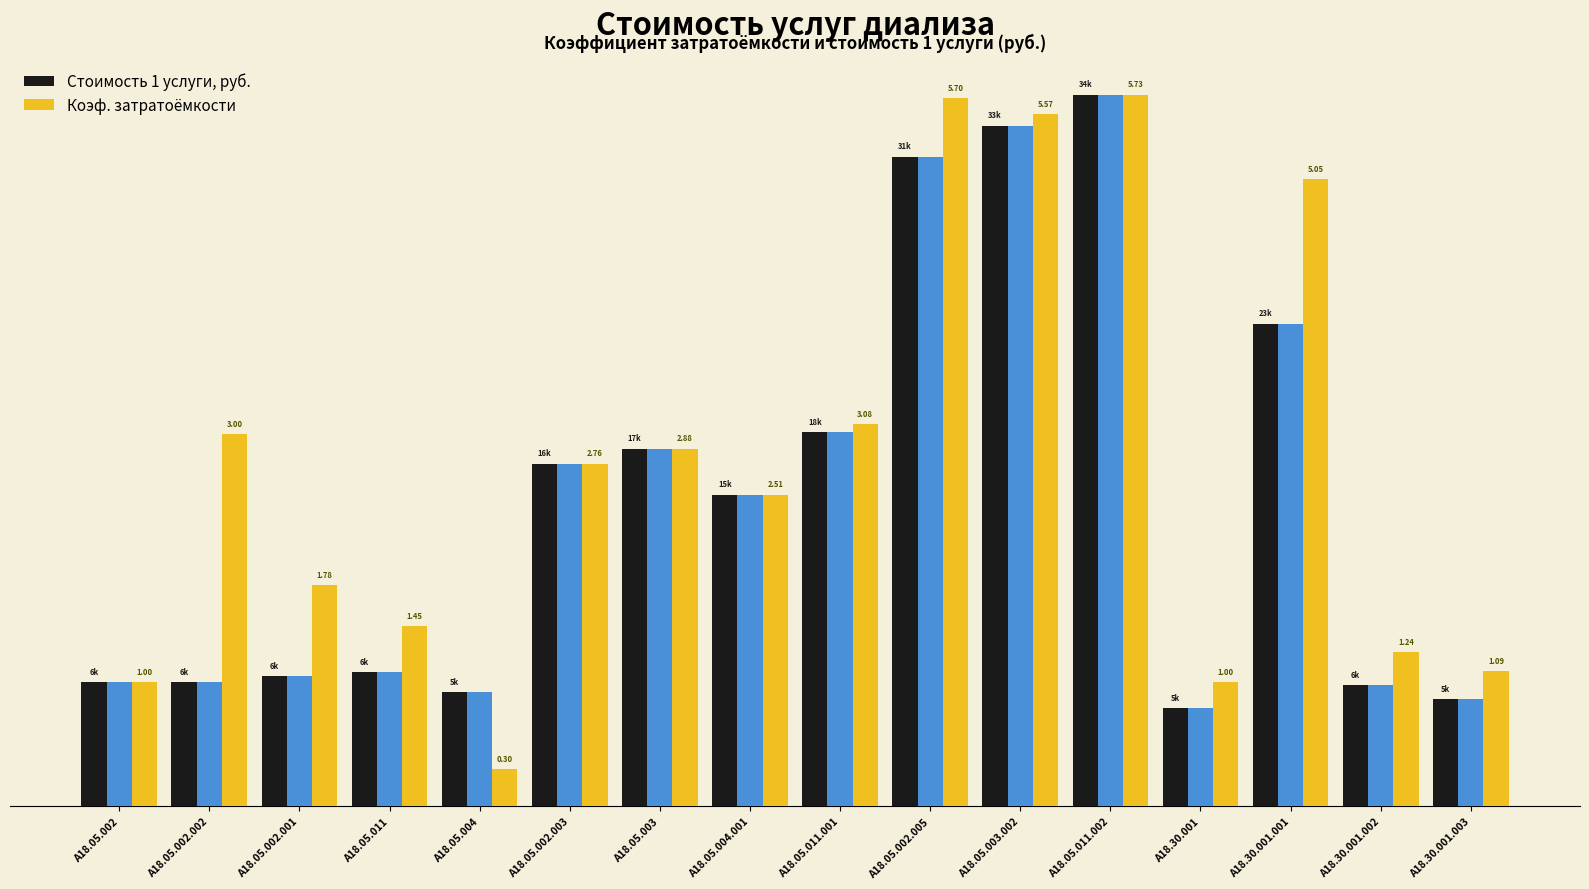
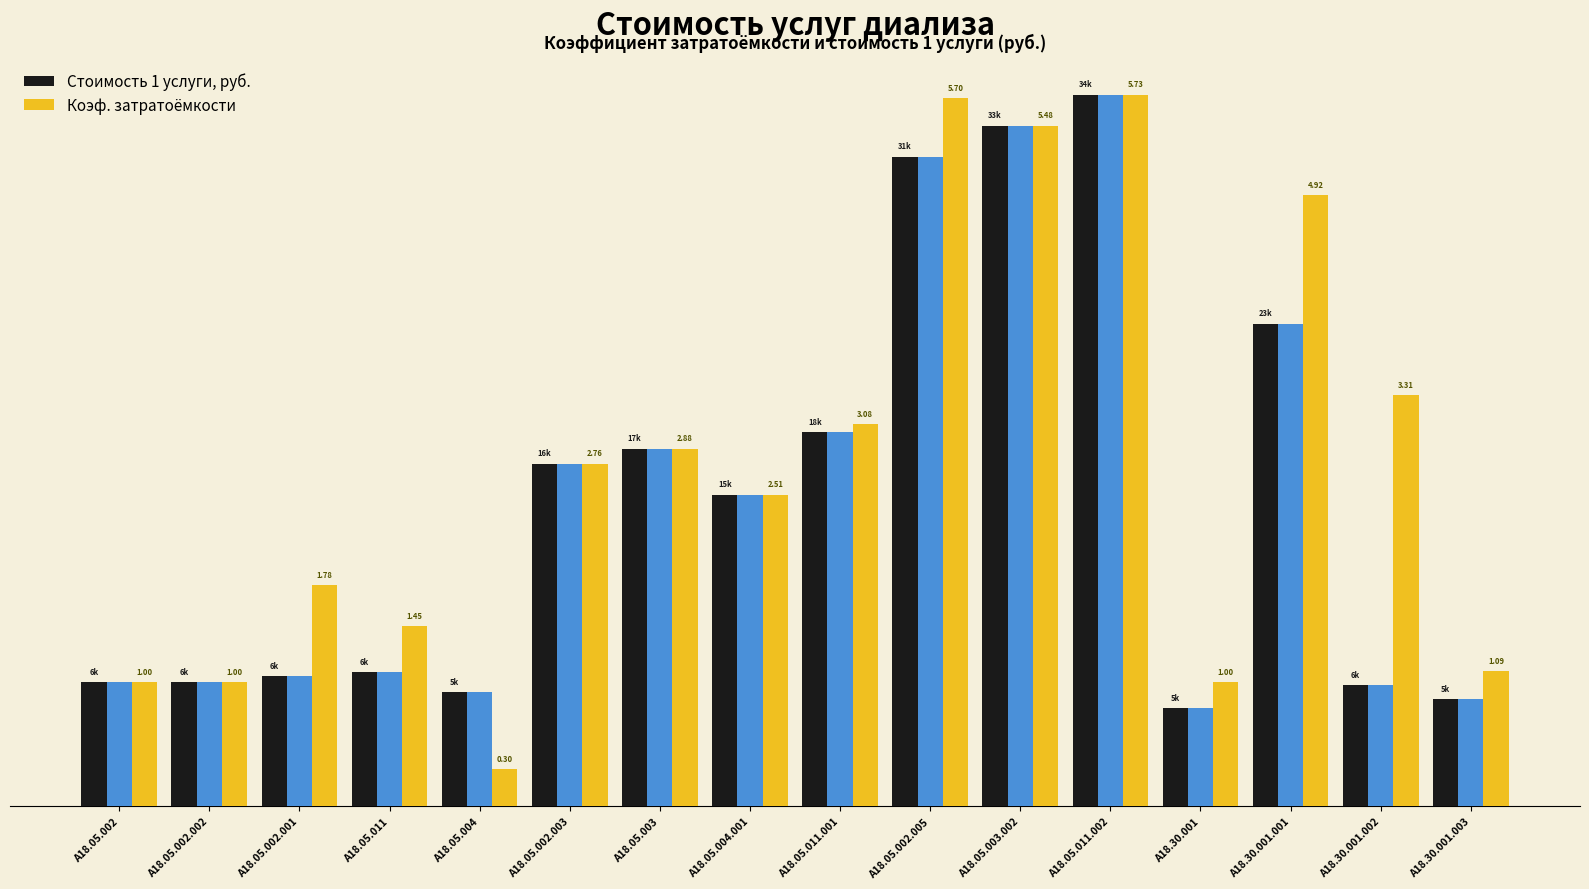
  {
    "Коэф. затратоёмкости": {
      "A18.05.002": 1.00,
-     "A18.05.002.002": 3.00,
+     "A18.05.002.002": 1.00,
      "A18.05.002.001": 1.78,
      "A18.05.011": 1.45,
      "A18.05.004": 0.30,
      "A18.05.002.003": 2.76,
      "A18.05.003": 2.88,
      "A18.05.004.001": 2.51,
      "A18.05.011.001": 3.08,
      "A18.05.002.005": 5.70,
-     "A18.05.003.002": 5.57,
+     "A18.05.003.002": 5.48,
      "A18.05.011.002": 5.73,
      "A18.30.001": 1.00,
-     "A18.30.001.001": 5.05,
-     "A18.30.001.002": 1.24,
+     "A18.30.001.001": 4.92,
+     "A18.30.001.002": 3.31,
      "A18.30.001.003": 1.09
    }
  }
